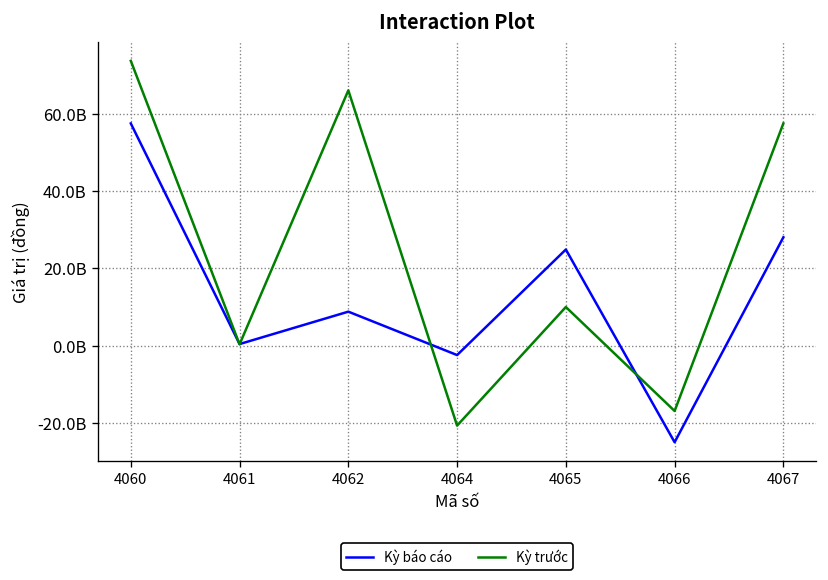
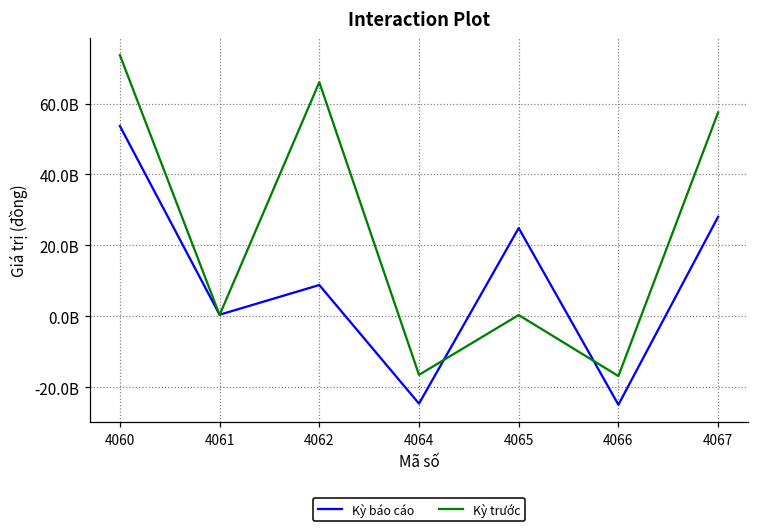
  {
    "Kỳ báo cáo": {
-     "4060": 57000000000,
+     "4060": 54000000000,
      "4062": 9000000000,
-     "4064": -2000000000,
+     "4064": -25000000000,
      "4065": 25000000000,
      "4066": -25000000000,
      "4067": 28000000000
    },
    "Kỳ trước": {
      "4060": 74000000000,
      "4062": 66000000000,
-     "4064": -21000000000,
-     "4065": 10000000000,
+     "4064": -17000000000,
+     "4065": 0,
      "4066": -17000000000,
      "4067": 57000000000
    }
  }
